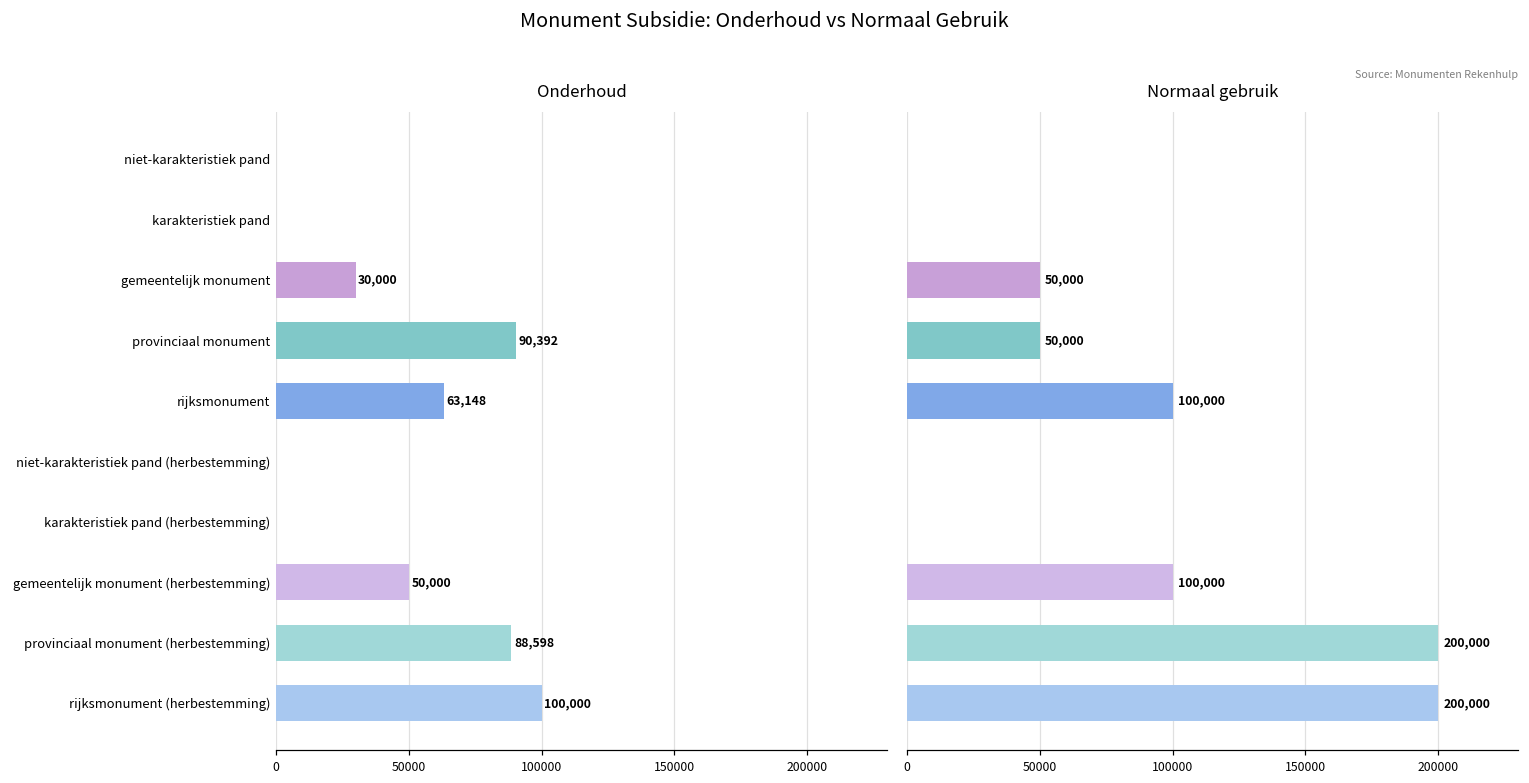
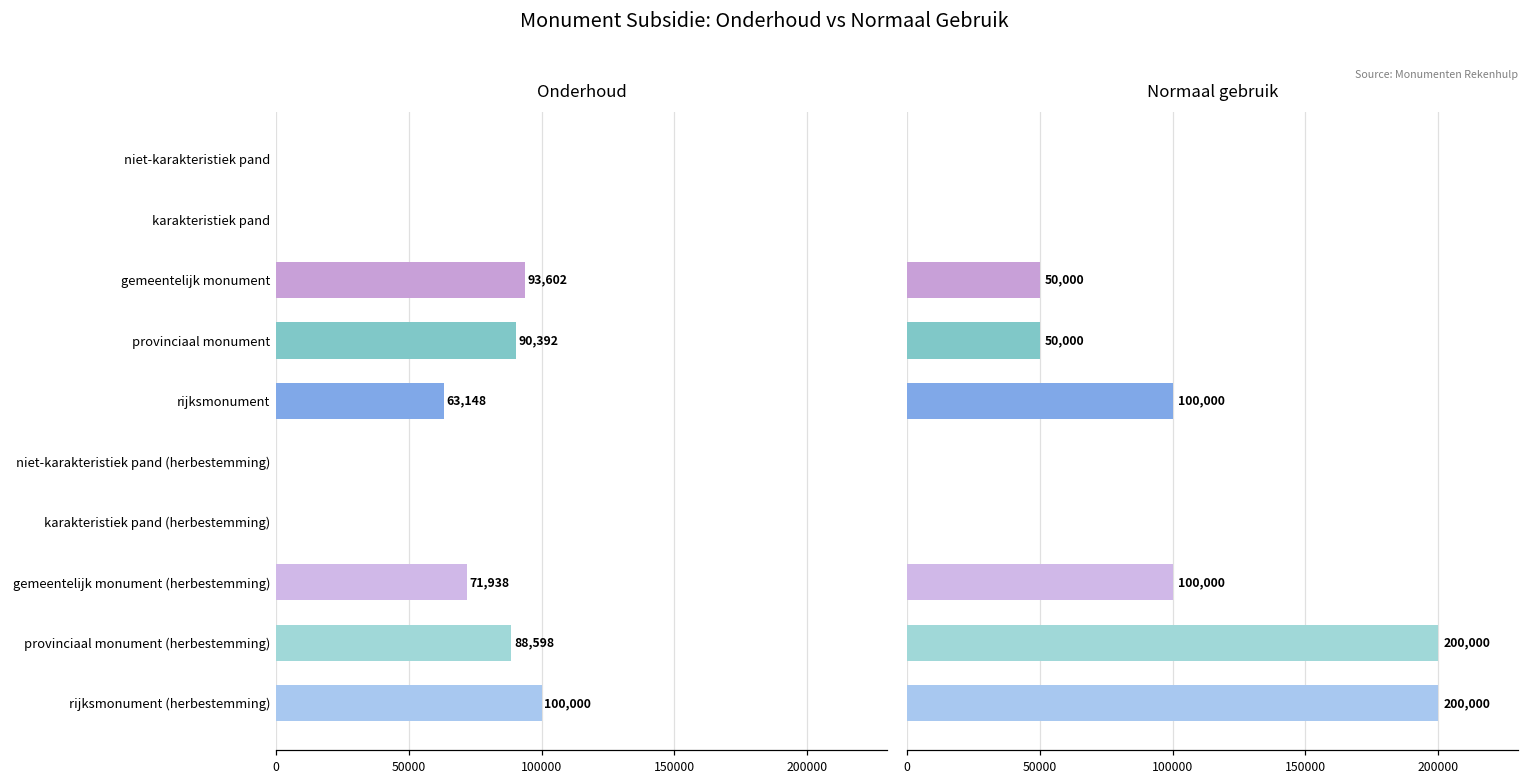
  {
    "Onderhoud": {
-     "gemeentelijk monument": "30,000",
+     "gemeentelijk monument": "93,602",
      "provinciaal monument": "90,392",
      "rijksmonument": "63,148",
-     "gemeentelijk monument (herbestemming)": "50,000",
+     "gemeentelijk monument (herbestemming)": "71,938",
      "provinciaal monument (herbestemming)": "88,598",
      "rijksmonument (herbestemming)": "100,000"
    }
  }
